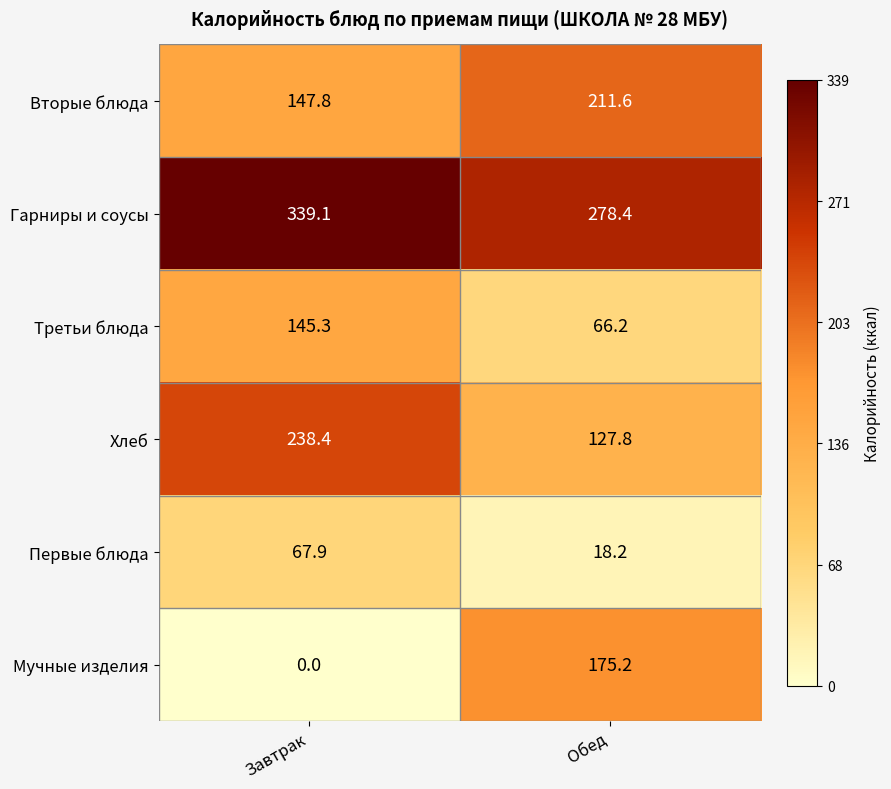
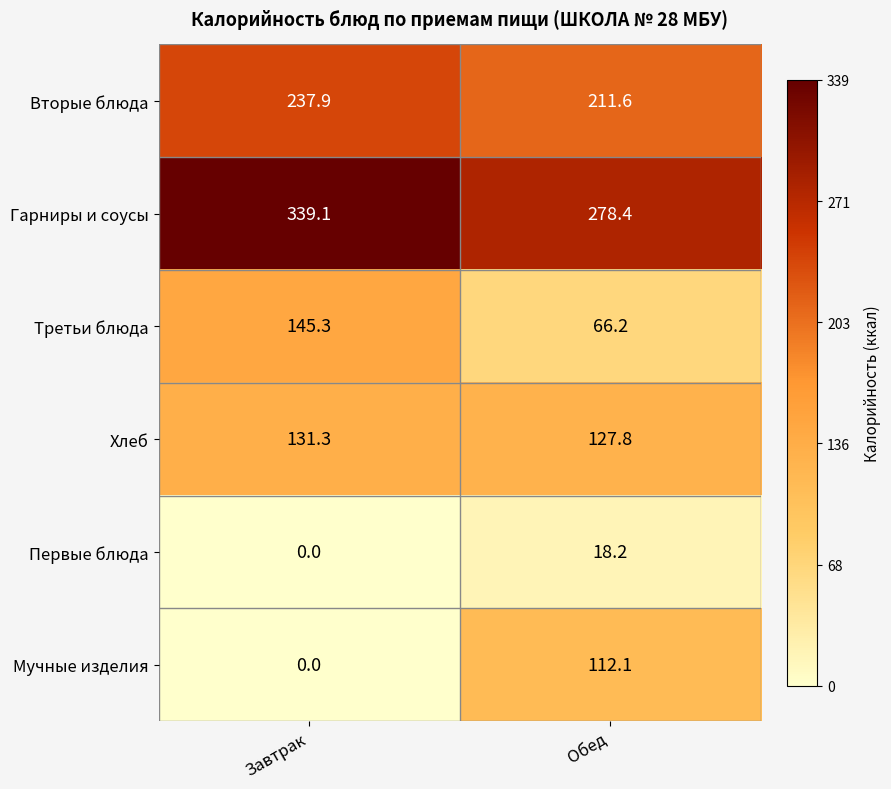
  {
    "Вторые блюда": {
-     "Завтрак": 147.8,
+     "Завтрак": 237.9,
      "Обед": 211.6
    },
    "Гарниры и соусы": {
      "Завтрак": 339.1,
      "Обед": 278.4
    },
    "Третьи блюда": {
      "Завтрак": 145.3,
      "Обед": 66.2
    },
    "Хлеб": {
-     "Завтрак": 238.4,
+     "Завтрак": 131.3,
      "Обед": 127.8
    },
    "Первые блюда": {
-     "Завтрак": 67.9,
+     "Завтрак": 0.0,
      "Обед": 18.2
    },
    "Мучные изделия": {
      "Завтрак": 0.0,
-     "Обед": 175.2
+     "Обед": 112.1
    }
  }
